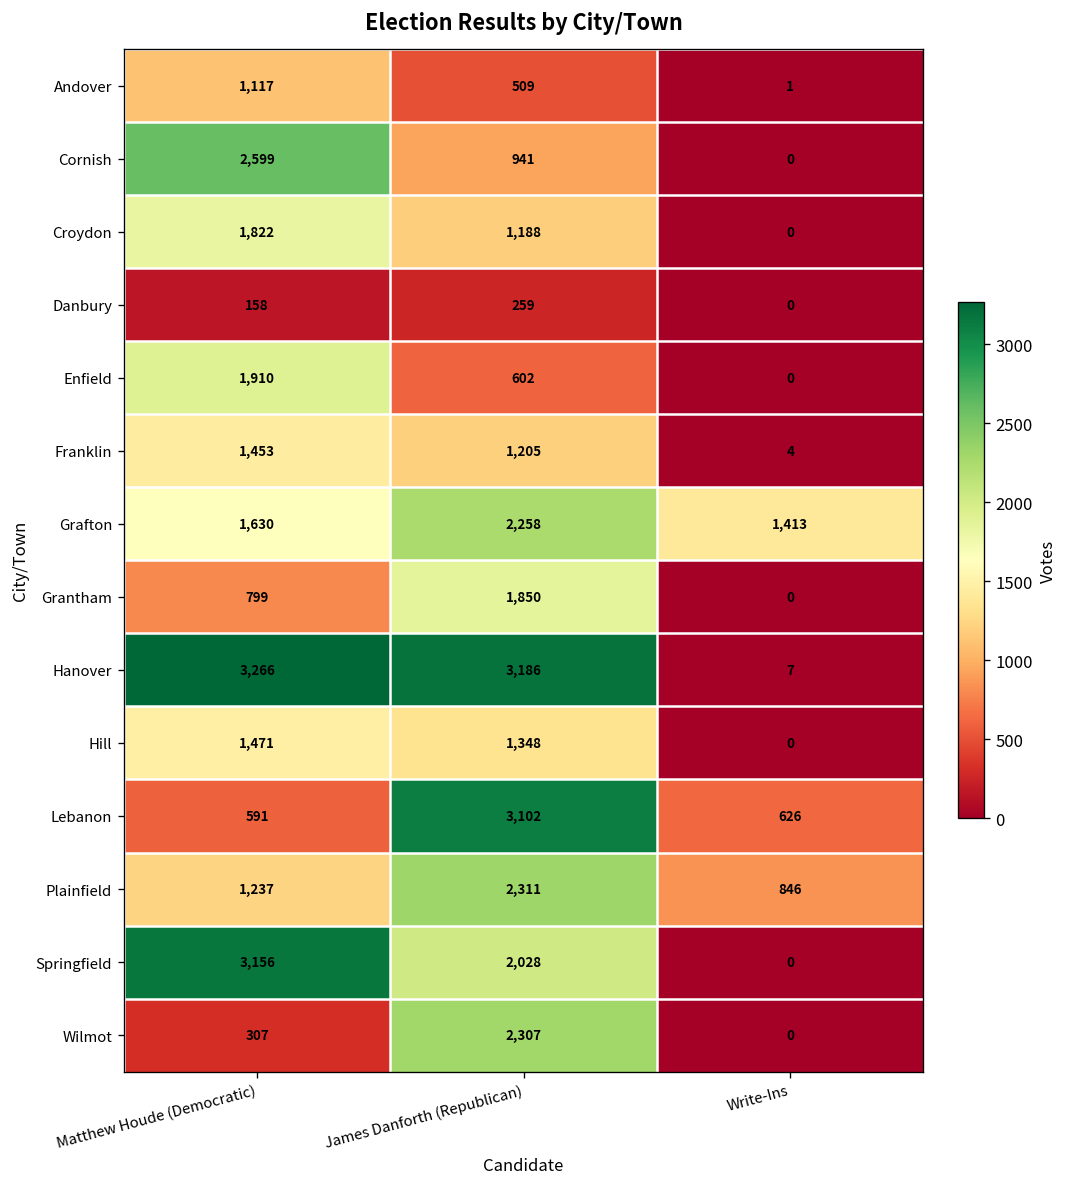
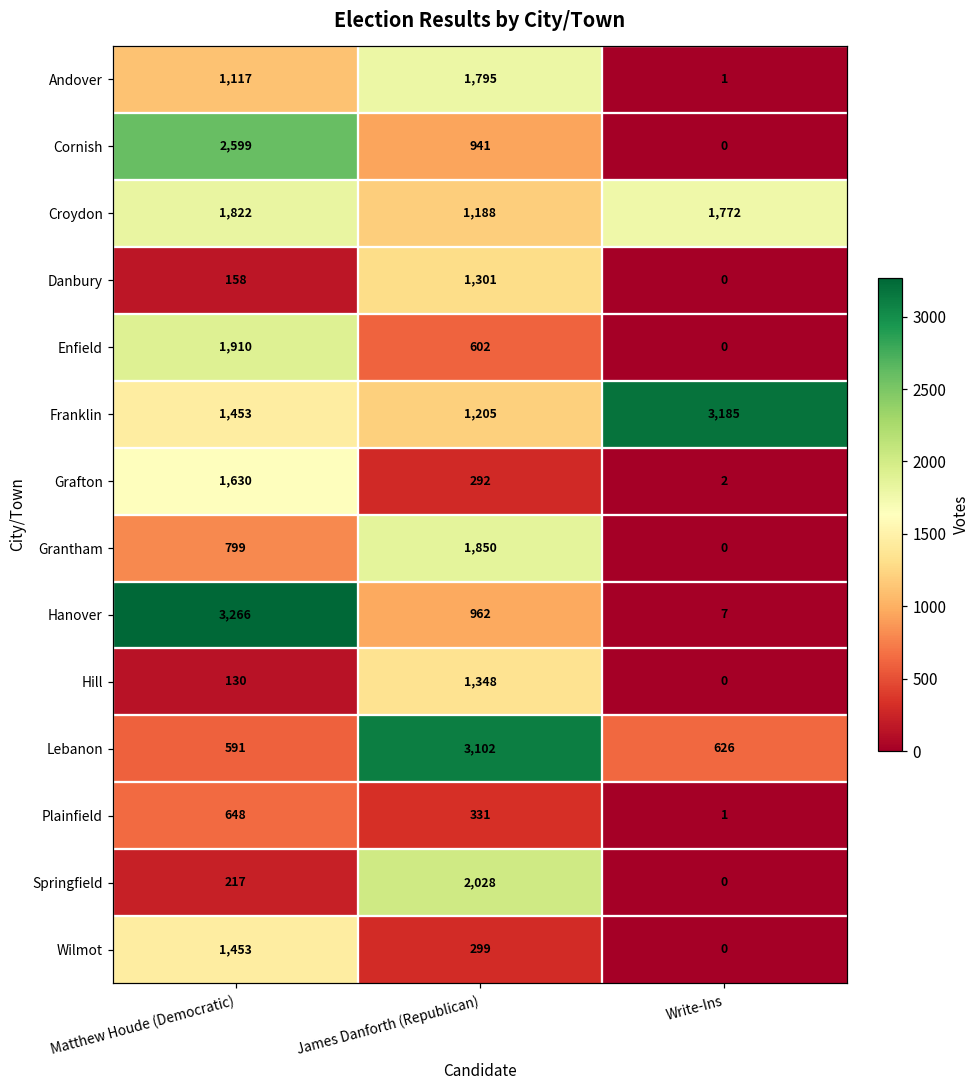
  {
    "Andover": {
      "Matthew Houde (Democratic)": "1,117",
-     "James Danforth (Republican)": "509",
+     "James Danforth (Republican)": "1,795",
      "Write-Ins": "1"
    },
    "Cornish": {
      "Matthew Houde (Democratic)": "2,599",
      "James Danforth (Republican)": "941",
      "Write-Ins": "0"
    },
    "Croydon": {
      "Matthew Houde (Democratic)": "1,822",
      "James Danforth (Republican)": "1,188",
-     "Write-Ins": "0"
+     "Write-Ins": "1,772"
    },
    "Danbury": {
      "Matthew Houde (Democratic)": "158",
-     "James Danforth (Republican)": "259",
+     "James Danforth (Republican)": "1,301",
      "Write-Ins": "0"
    },
    "Enfield": {
      "Matthew Houde (Democratic)": "1,910",
      "James Danforth (Republican)": "602",
      "Write-Ins": "0"
    },
    "Franklin": {
      "Matthew Houde (Democratic)": "1,453",
      "James Danforth (Republican)": "1,205",
-     "Write-Ins": "4"
+     "Write-Ins": "3,185"
    },
    "Grafton": {
      "Matthew Houde (Democratic)": "1,630",
-     "James Danforth (Republican)": "2,258",
-     "Write-Ins": "1,413"
+     "James Danforth (Republican)": "292",
+     "Write-Ins": "2"
    },
    "Grantham": {
      "Matthew Houde (Democratic)": "799",
      "James Danforth (Republican)": "1,850",
      "Write-Ins": "0"
    },
    "Hanover": {
      "Matthew Houde (Democratic)": "3,266",
-     "James Danforth (Republican)": "3,186",
+     "James Danforth (Republican)": "962",
      "Write-Ins": "7"
    },
    "Hill": {
-     "Matthew Houde (Democratic)": "1,471",
+     "Matthew Houde (Democratic)": "130",
      "James Danforth (Republican)": "1,348",
      "Write-Ins": "0"
    },
    "Lebanon": {
      "Matthew Houde (Democratic)": "591",
      "James Danforth (Republican)": "3,102",
      "Write-Ins": "626"
    },
    "Plainfield": {
-     "Matthew Houde (Democratic)": "1,237",
-     "James Danforth (Republican)": "2,311",
-     "Write-Ins": "846"
+     "Matthew Houde (Democratic)": "648",
+     "James Danforth (Republican)": "331",
+     "Write-Ins": "1"
    },
    "Springfield": {
-     "Matthew Houde (Democratic)": "3,156",
+     "Matthew Houde (Democratic)": "217",
      "James Danforth (Republican)": "2,028",
      "Write-Ins": "0"
    },
    "Wilmot": {
-     "Matthew Houde (Democratic)": "307",
-     "James Danforth (Republican)": "2,307",
+     "Matthew Houde (Democratic)": "1,453",
+     "James Danforth (Republican)": "299",
      "Write-Ins": "0"
    }
  }
